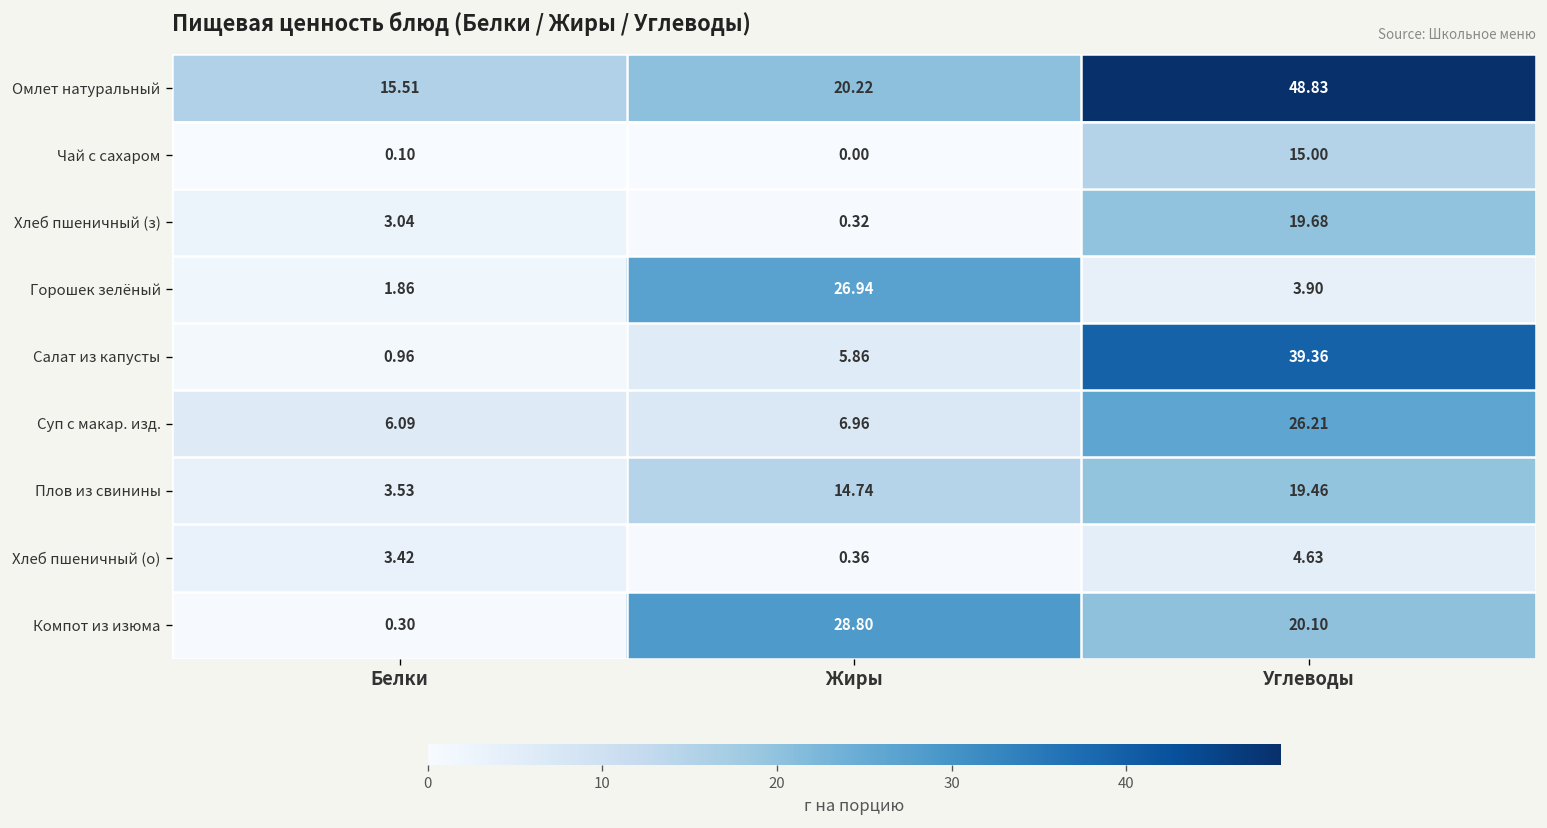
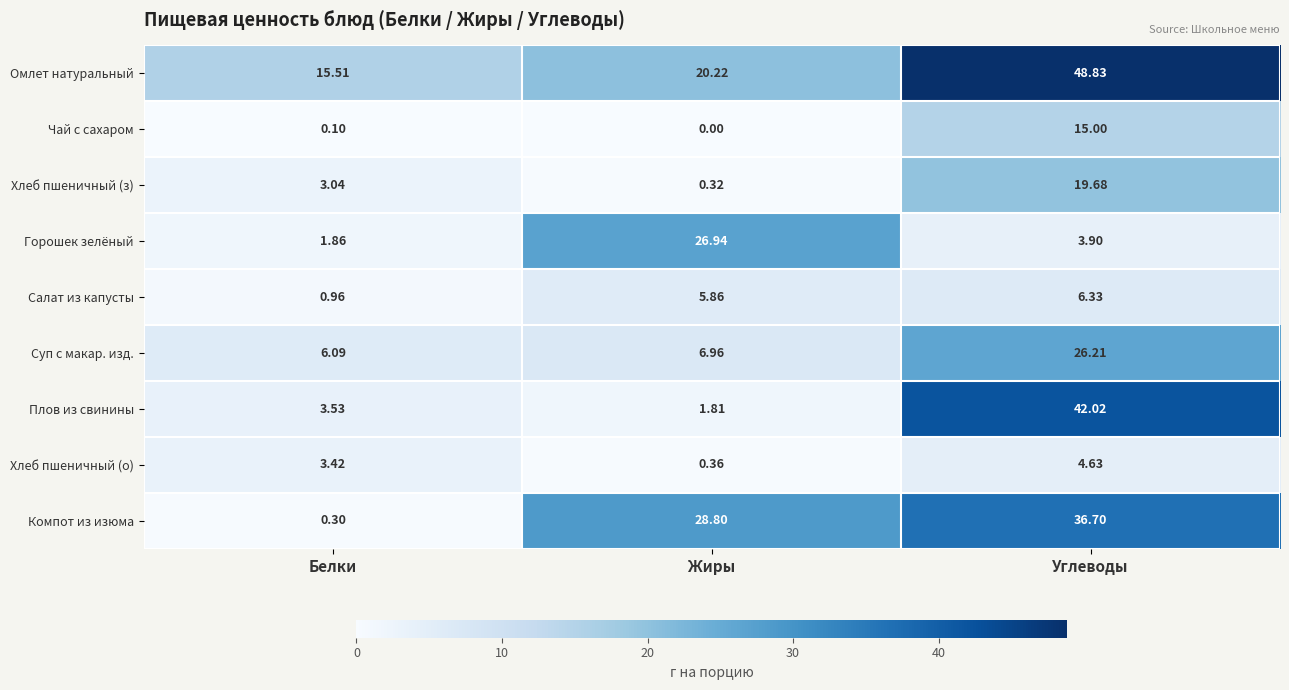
  {
    "Омлет натуральный": {
      "Белки": 15.51,
      "Жиры": 20.22,
      "Углеводы": 48.83
    },
    "Чай с сахаром": {
      "Белки": 0.10,
      "Жиры": 0.00,
      "Углеводы": 15.00
    },
    "Хлеб пшеничный (з)": {
      "Белки": 3.04,
      "Жиры": 0.32,
      "Углеводы": 19.68
    },
    "Горошек зелёный": {
      "Белки": 1.86,
      "Жиры": 26.94,
      "Углеводы": 3.90
    },
    "Салат из капусты": {
      "Белки": 0.96,
      "Жиры": 5.86,
-     "Углеводы": 39.36
+     "Углеводы": 6.33
    },
    "Суп с макар. изд.": {
      "Белки": 6.09,
      "Жиры": 6.96,
      "Углеводы": 26.21
    },
    "Плов из свинины": {
      "Белки": 3.53,
-     "Жиры": 14.74,
-     "Углеводы": 19.46
+     "Жиры": 1.81,
+     "Углеводы": 42.02
    },
    "Хлеб пшеничный (о)": {
      "Белки": 3.42,
      "Жиры": 0.36,
      "Углеводы": 4.63
    },
    "Компот из изюма": {
      "Белки": 0.30,
      "Жиры": 28.80,
-     "Углеводы": 20.10
+     "Углеводы": 36.70
    }
  }
